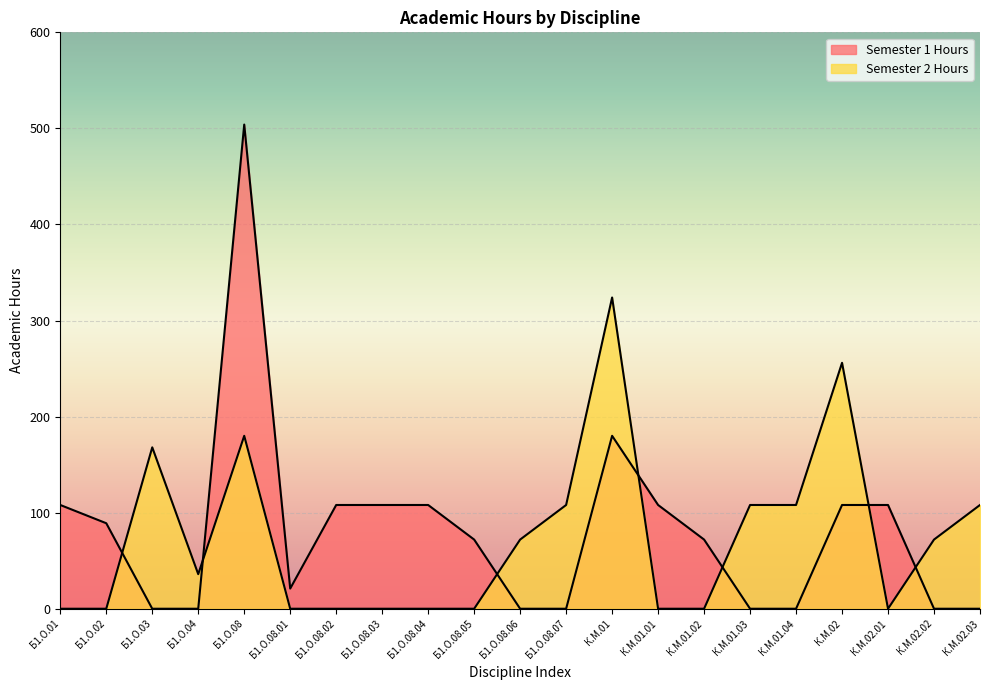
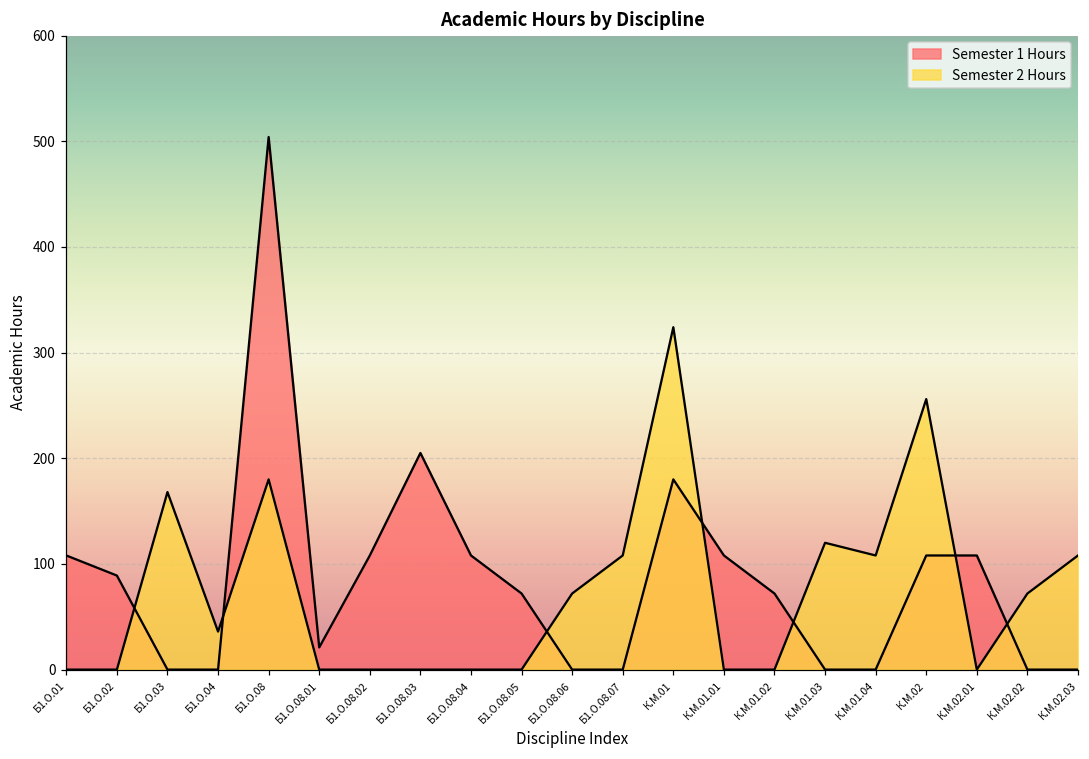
  {
    "Semester 1 Hours": {
      "Б1.О.01": 110,
      "Б1.О.02": 90,
      "Б1.О.03": 0,
      "Б1.О.04": 0,
      "Б1.О.08": 500,
      "Б1.О.08.01": 20,
      "Б1.О.08.02": 110,
-     "Б1.О.08.03": 110,
+     "Б1.О.08.03": 210,
      "Б1.О.08.04": 110,
      "Б1.О.08.05": 70,
      "Б1.О.08.06": 0,
      "Б1.О.08.07": 0,
      "К.М.01": 180,
      "К.М.01.01": 110,
      "К.М.01.02": 70,
      "К.М.01.03": 0,
      "К.М.01.04": 0,
      "К.М.02": 110,
      "К.М.02.01": 110,
      "К.М.02.02": 0,
      "К.М.02.03": 0
    },
    "Semester 2 Hours": {
      "Б1.О.01": 0,
      "Б1.О.02": 0,
      "Б1.О.03": 170,
      "Б1.О.04": 40,
      "Б1.О.08": 180,
      "Б1.О.08.01": 0,
      "Б1.О.08.02": 0,
      "Б1.О.08.03": 0,
      "Б1.О.08.04": 0,
      "Б1.О.08.05": 0,
      "Б1.О.08.06": 70,
      "Б1.О.08.07": 110,
      "К.М.01": 320,
      "К.М.01.01": 0,
      "К.М.01.02": 0,
-     "К.М.01.03": 110,
+     "К.М.01.03": 120,
      "К.М.01.04": 110,
      "К.М.02": 260,
      "К.М.02.01": 0,
      "К.М.02.02": 70,
      "К.М.02.03": 110
    }
  }
